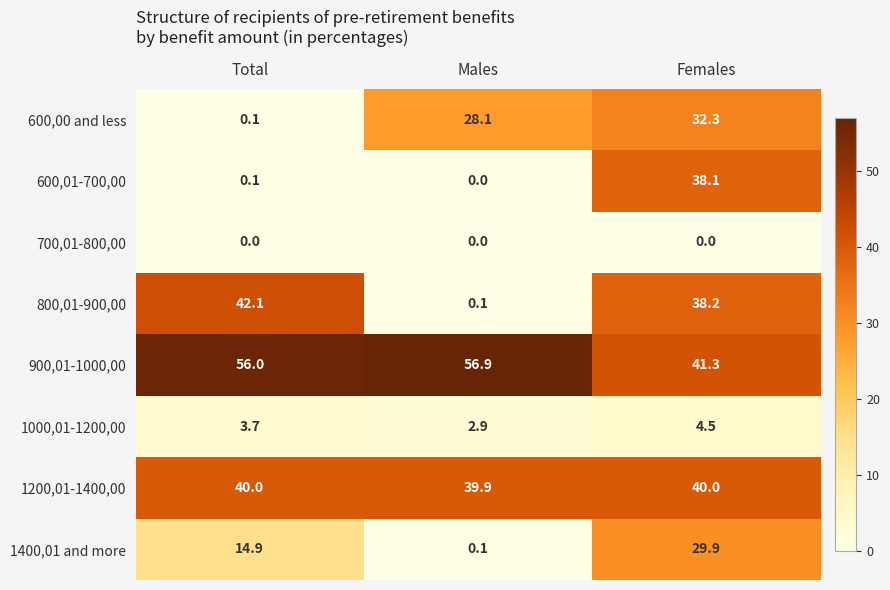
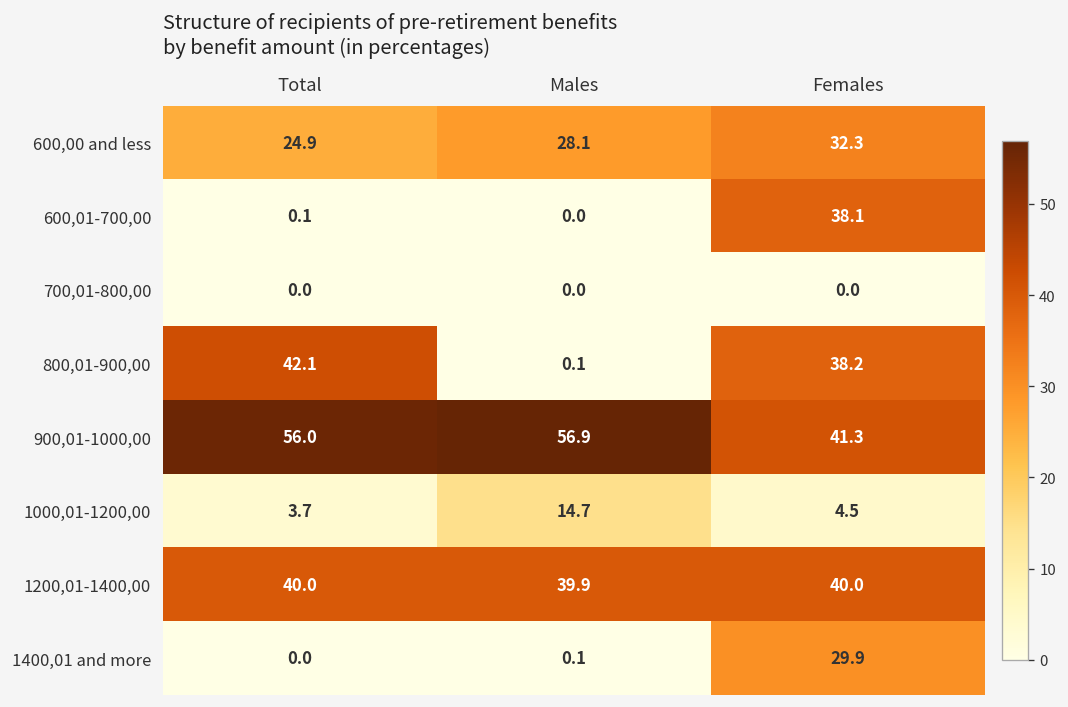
  {
    "600,00 and less": {
-     "Total": 0.1,
+     "Total": 24.9,
      "Males": 28.1,
      "Females": 32.3
    },
    "600,01-700,00": {
      "Total": 0.1,
      "Males": 0.0,
      "Females": 38.1
    },
    "700,01-800,00": {
      "Total": 0.0,
      "Males": 0.0,
      "Females": 0.0
    },
    "800,01-900,00": {
      "Total": 42.1,
      "Males": 0.1,
      "Females": 38.2
    },
    "900,01-1000,00": {
      "Total": 56.0,
      "Males": 56.9,
      "Females": 41.3
    },
    "1000,01-1200,00": {
      "Total": 3.7,
-     "Males": 2.9,
+     "Males": 14.7,
      "Females": 4.5
    },
    "1200,01-1400,00": {
      "Total": 40.0,
      "Males": 39.9,
      "Females": 40.0
    },
    "1400,01 and more": {
-     "Total": 14.9,
+     "Total": 0.0,
      "Males": 0.1,
      "Females": 29.9
    }
  }
